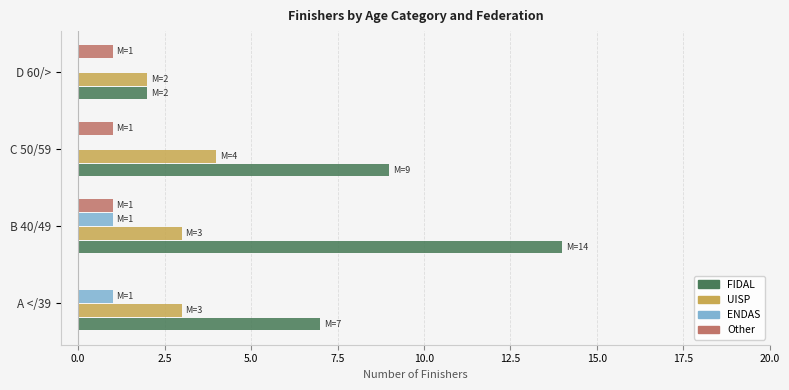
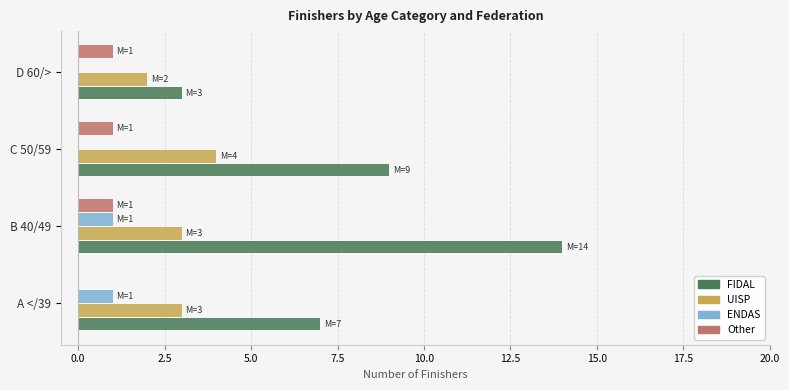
  {
    "FIDAL": {
-     "D 60/>": 2,
+     "D 60/>": 3,
      "C 50/59": 9,
      "B 40/49": 14,
      "A </39": 7
    },
    "ENDAS": {
      "B 40/49": 1,
      "A </39": 1
    }
  }
